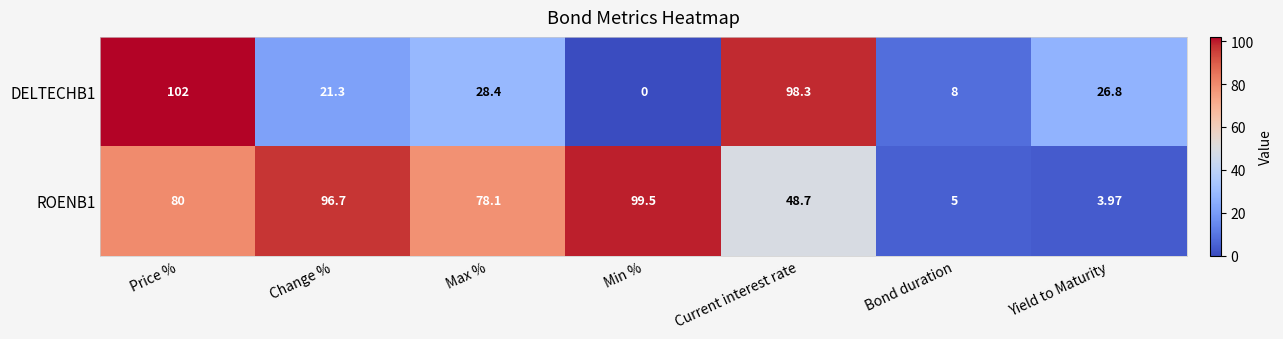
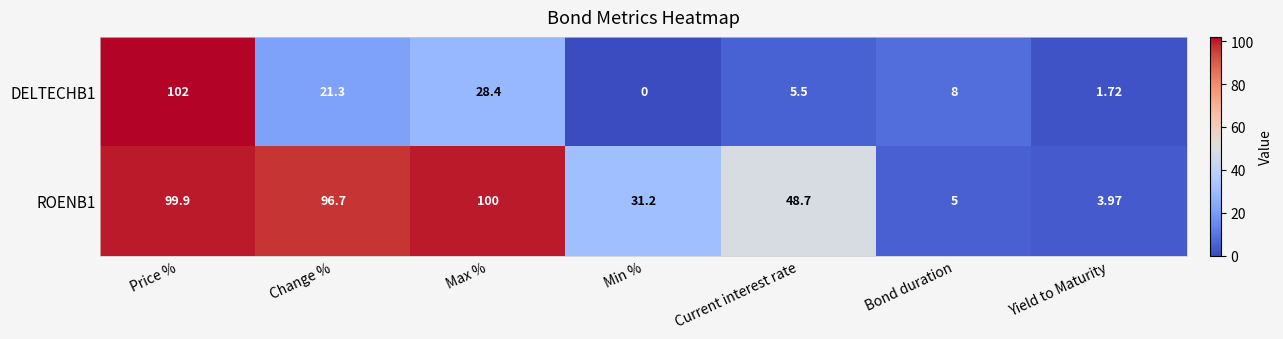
  {
    "DELTECHB1": {
      "Price %": 102,
      "Change %": 21.3,
      "Max %": 28.4,
      "Min %": 0,
-     "Current interest rate": 98.3,
+     "Current interest rate": 5.5,
      "Bond duration": 8,
-     "Yield to Maturity": 26.8
+     "Yield to Maturity": 1.72
    },
    "ROENB1": {
-     "Price %": 80,
+     "Price %": 99.9,
      "Change %": 96.7,
-     "Max %": 78.1,
-     "Min %": 99.5,
+     "Max %": 100,
+     "Min %": 31.2,
      "Current interest rate": 48.7,
      "Bond duration": 5,
      "Yield to Maturity": 3.97
    }
  }
